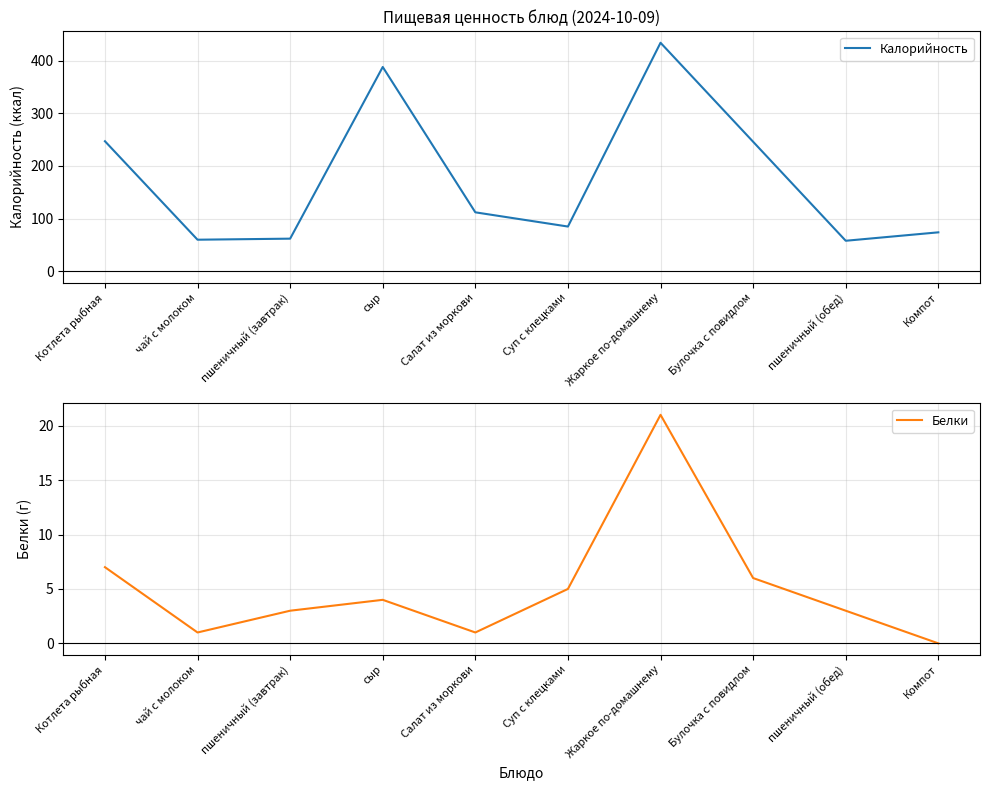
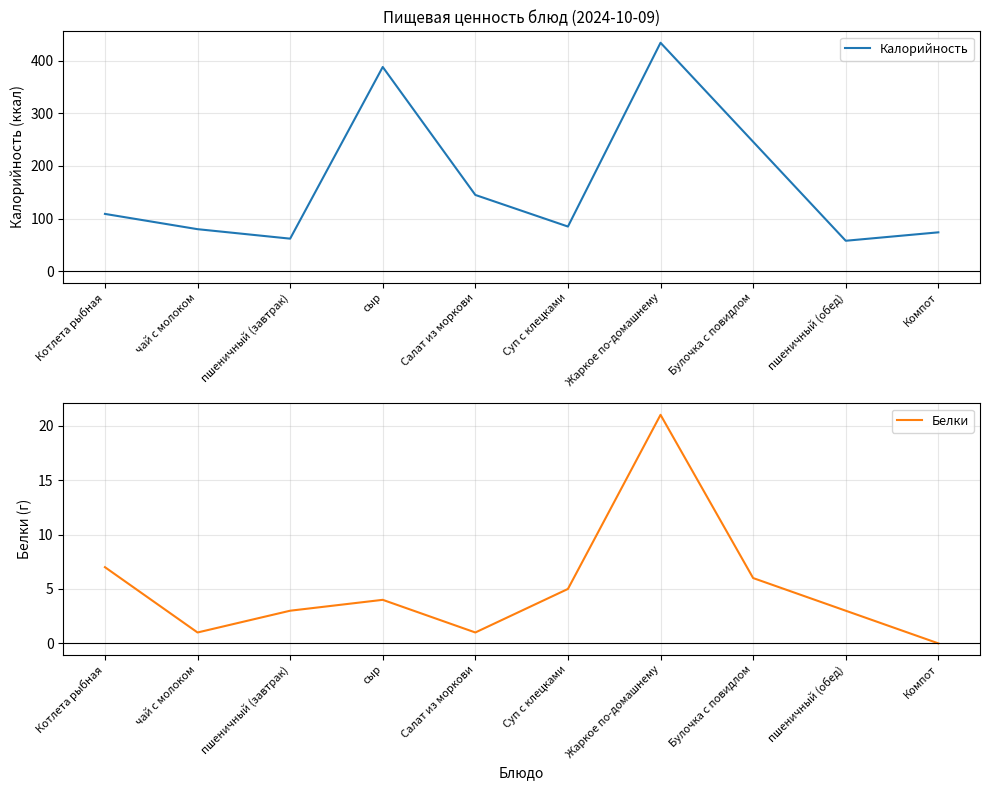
  {
    "Пищевая ценность блюд (2024-10-09)": {
-     "Котлета рыбная": 250,
-     "чай с молоком": 60,
+     "Котлета рыбная": 110,
+     "чай с молоком": 80,
      "пшеничный (завтрак)": 60,
      "сыр": 390,
-     "Салат из моркови": 110,
+     "Салат из моркови": 150,
      "Суп с клецками": 90,
      "Жаркое по-домашнему": 430,
      "Булочка с повидлом": 250,
      "пшеничный (обед)": 60,
      "Компот": 70
    }
  }
